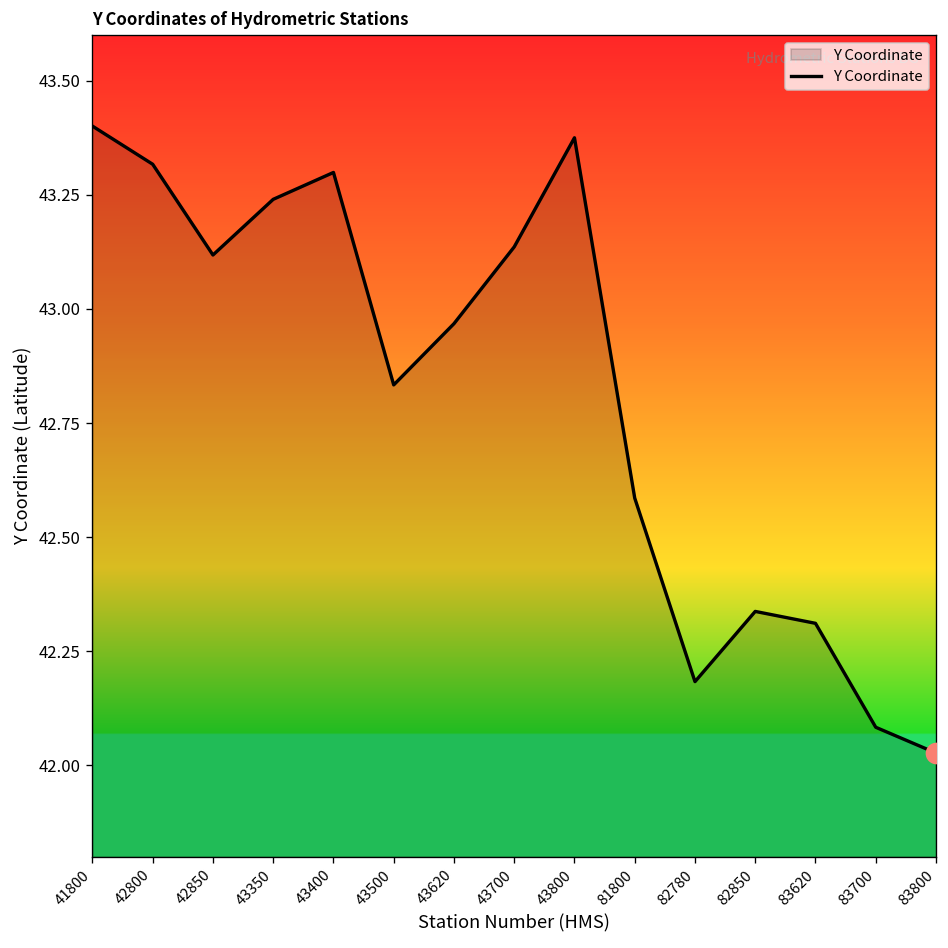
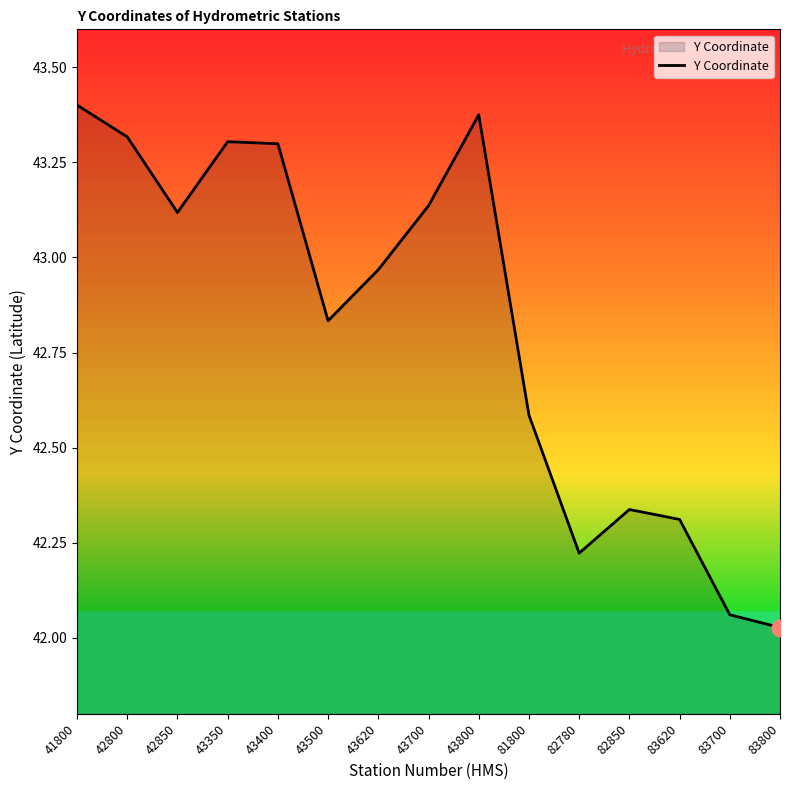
  {
    "Y Coordinate": {
      "41800": 43.40,
      "42800": 43.32,
      "42850": 43.12,
-     "43350": 43.24,
+     "43350": 43.30,
      "43400": 43.30,
      "43500": 42.83,
      "43620": 42.97,
      "43700": 43.14,
      "43800": 43.38,
      "81800": 42.59,
-     "82780": 42.18,
+     "82780": 42.22,
      "82850": 42.34,
      "83620": 42.31,
-     "83700": 42.08
+     "83700": 42.06
    }
  }
